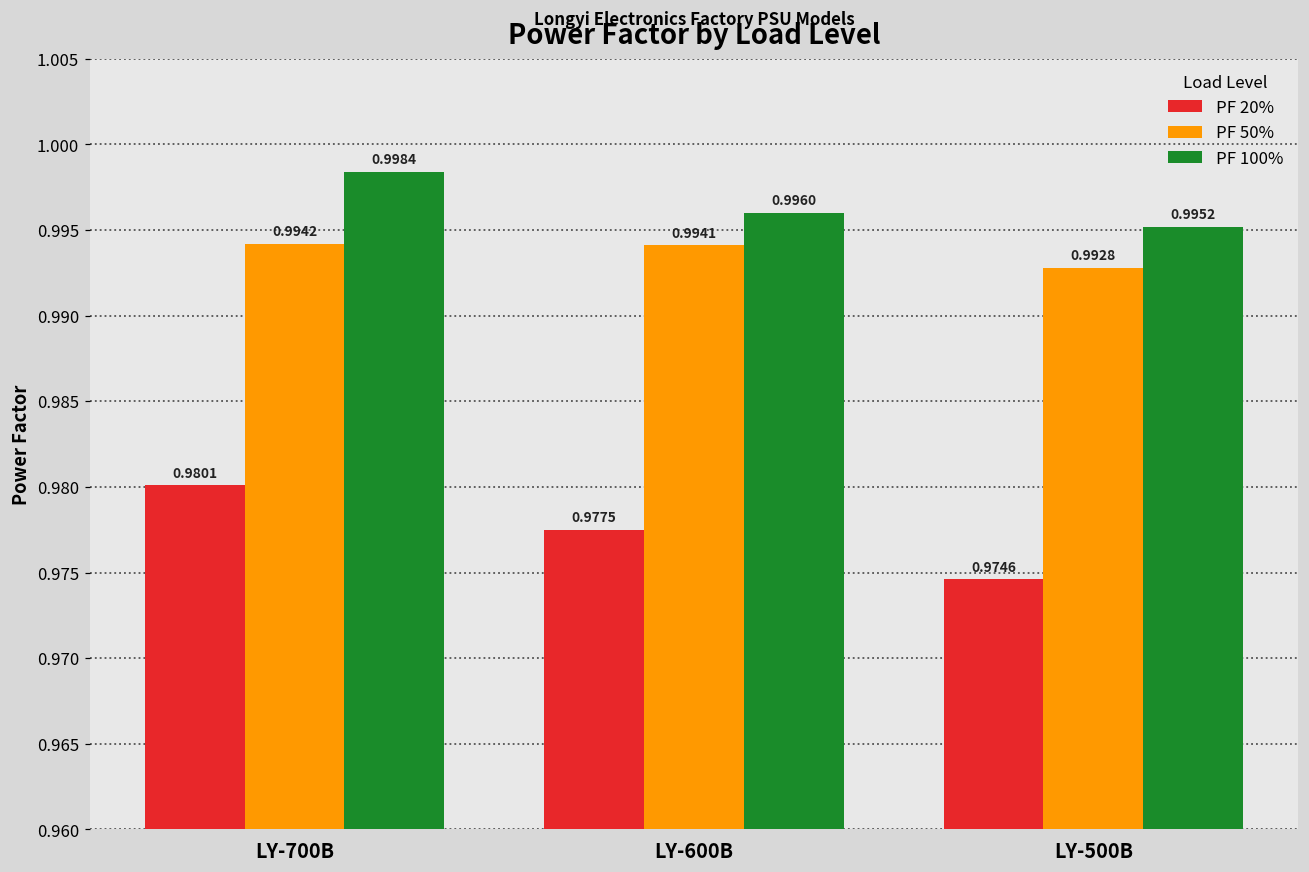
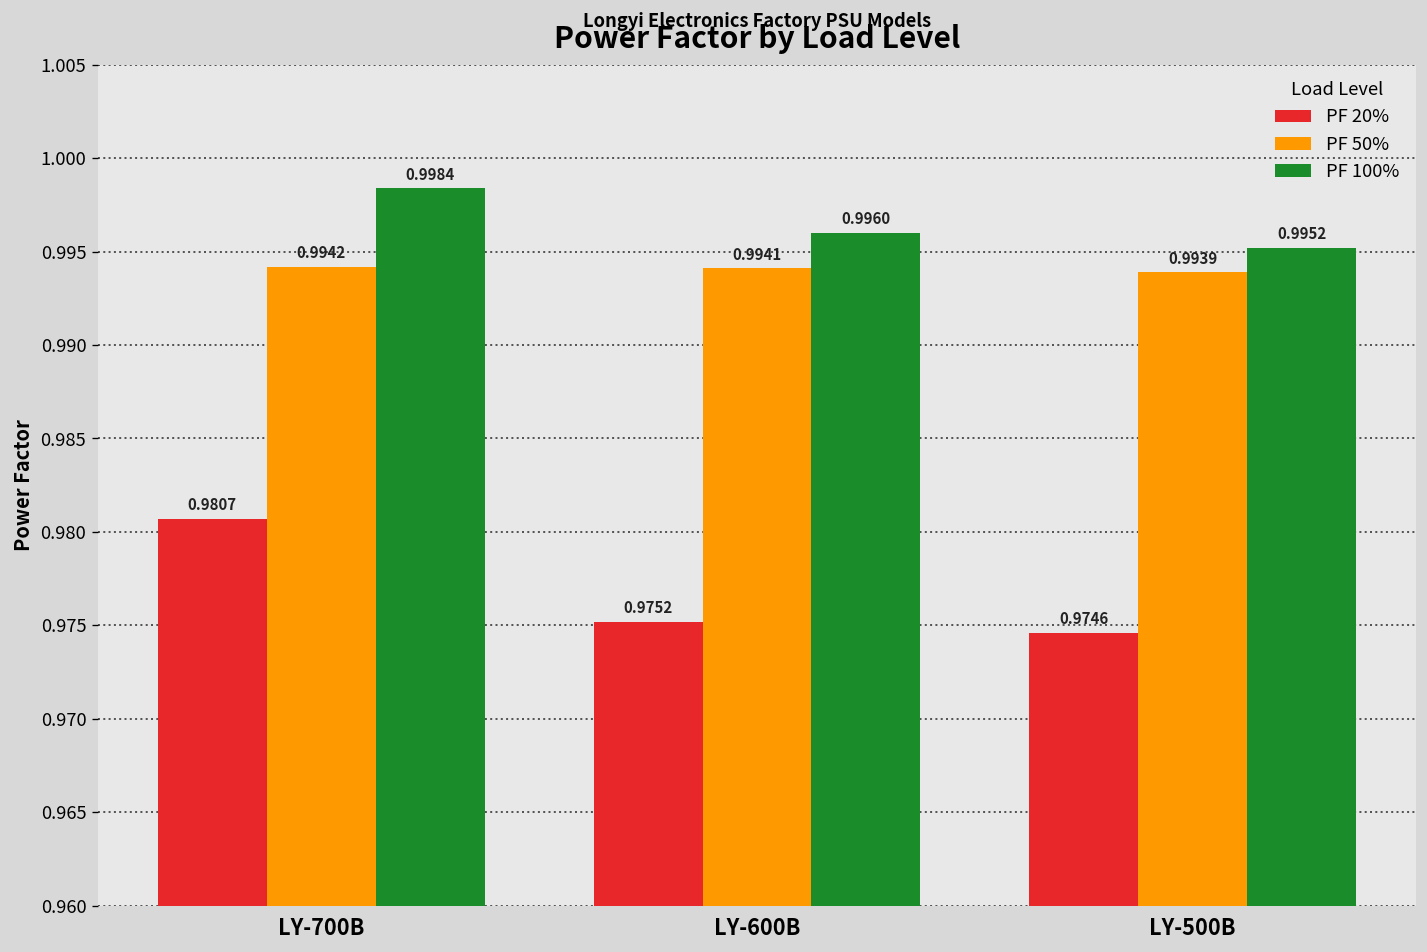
  {
    "PF 20%": {
-     "LY-700B": 0.9801,
-     "LY-600B": 0.9775,
+     "LY-700B": 0.9807,
+     "LY-600B": 0.9752,
      "LY-500B": 0.9746
    },
    "PF 50%": {
      "LY-700B": 0.9942,
      "LY-600B": 0.9941,
-     "LY-500B": 0.9928
+     "LY-500B": 0.9939
    },
    "PF 100%": {
      "LY-700B": 0.9984,
      "LY-600B": 0.9960,
      "LY-500B": 0.9952
    }
  }
